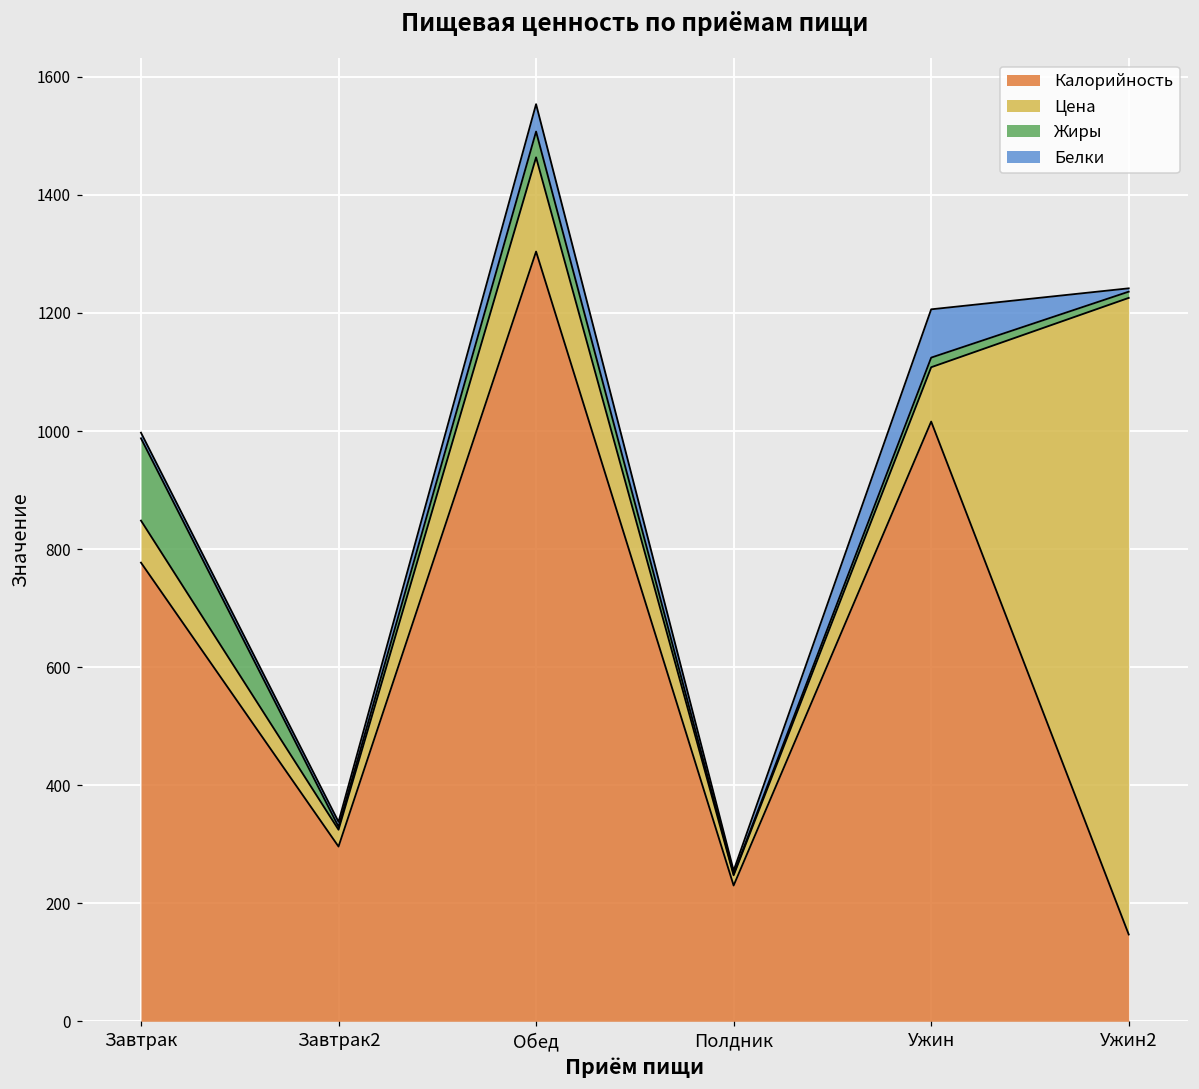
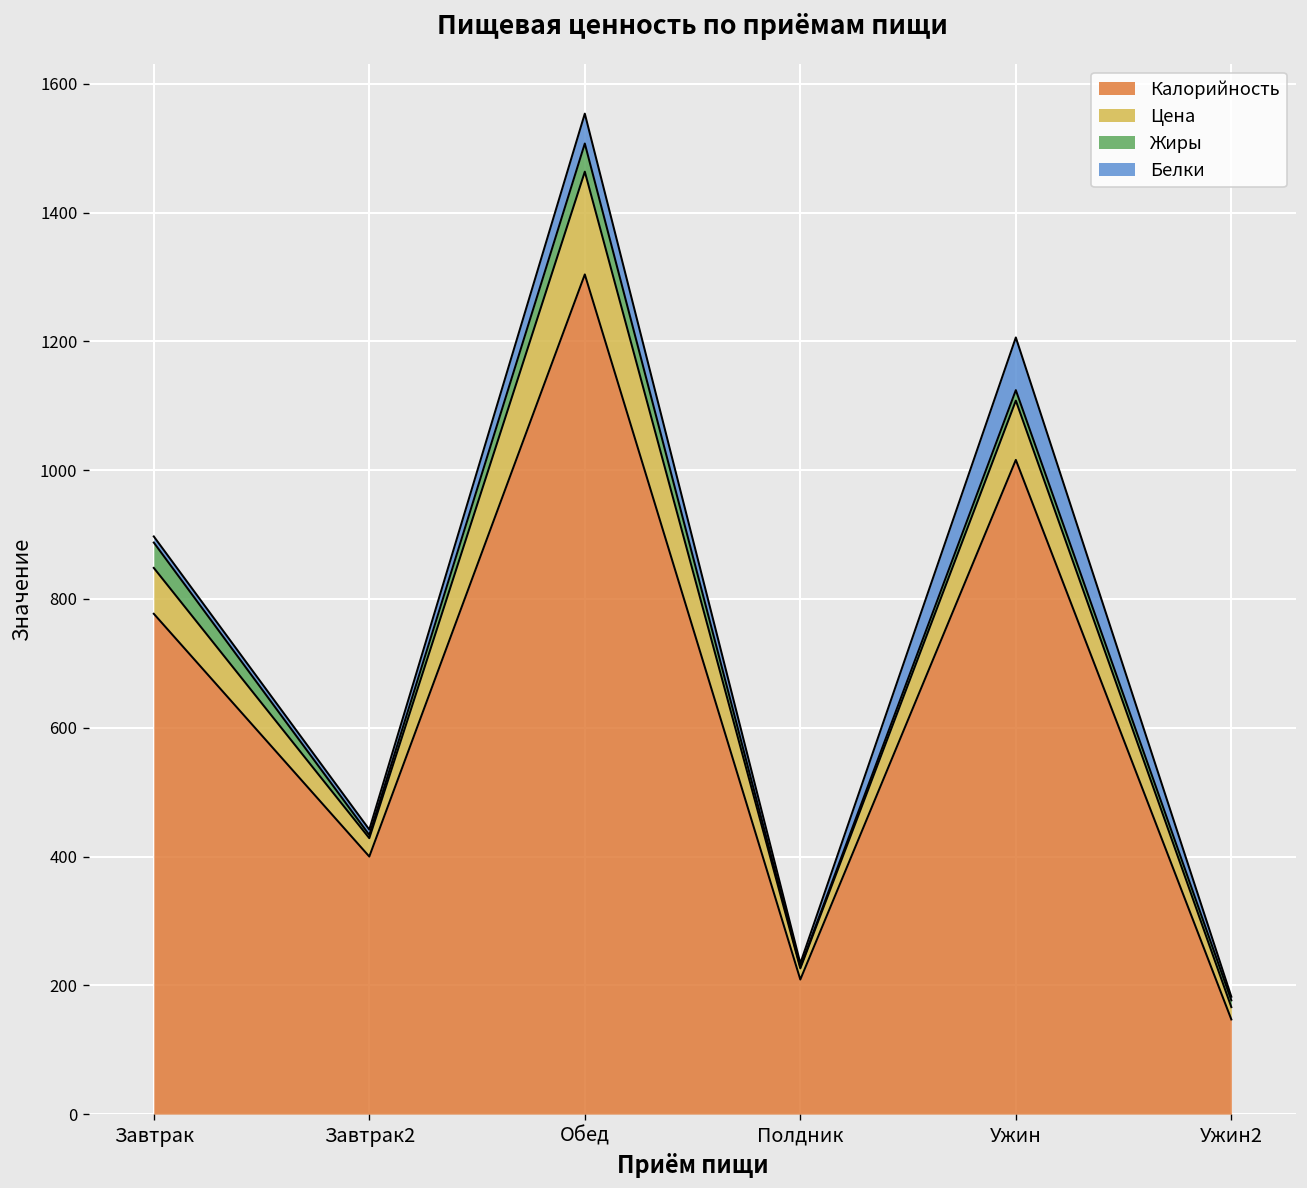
  {
    "Калорийность": {
      "Завтрак": 780,
-     "Завтрак2": 300,
+     "Завтрак2": 400,
      "Обед": 1300,
-     "Полдник": 230,
+     "Полдник": 210,
      "Ужин": 1020,
      "Ужин2": 150
    },
    "Цена": {
      "Завтрак": 70,
      "Завтрак2": 30,
      "Обед": 160,
      "Ужин": 90,
-     "Ужин2": 1080
+     "Ужин2": 20
    },
    "Жиры": {
-     "Завтрак": 140,
+     "Завтрак": 40,
      "Завтрак2": 0,
      "Обед": 40,
      "Ужин": 20,
      "Ужин2": 10
    },
    "Белки": {
      "Завтрак": 10,
      "Завтрак2": 10,
      "Обед": 50,
      "Полдник": 10,
      "Ужин": 80,
      "Ужин2": 10
    }
  }
